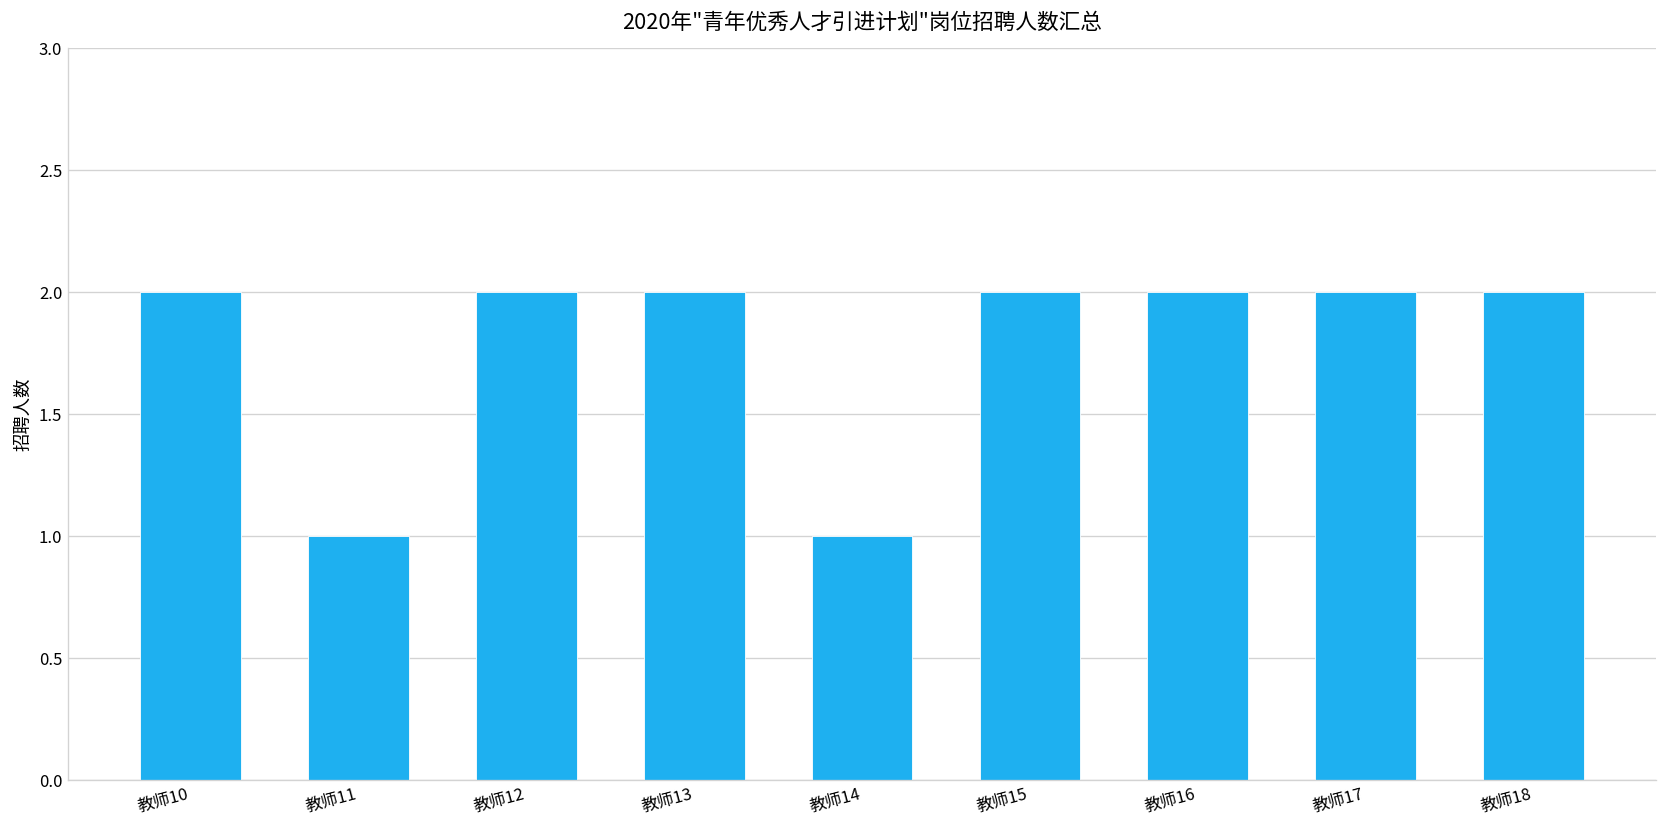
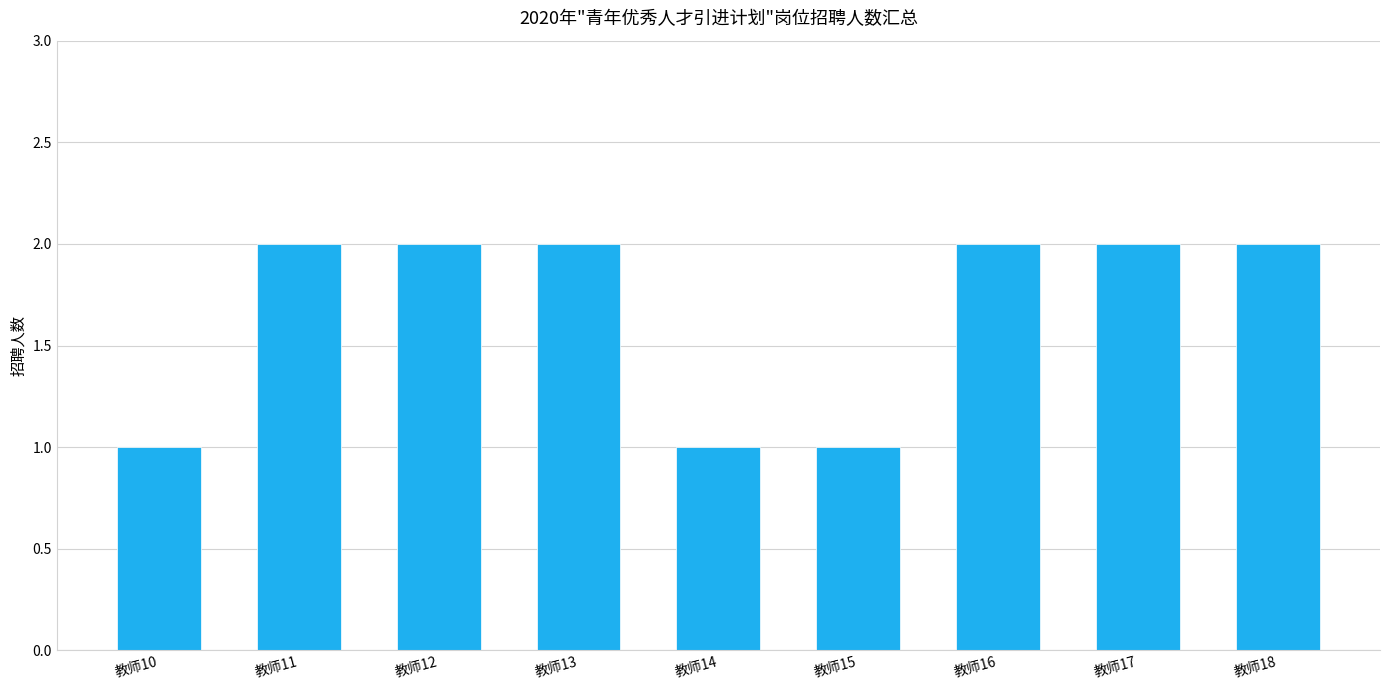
  {
-   "教师10": 2,
-   "教师11": 1,
+   "教师10": 1,
+   "教师11": 2,
    "教师12": 2,
    "教师13": 2,
    "教师14": 1,
-   "教师15": 2,
+   "教师15": 1,
    "教师16": 2,
    "教师17": 2,
    "教师18": 2
  }
